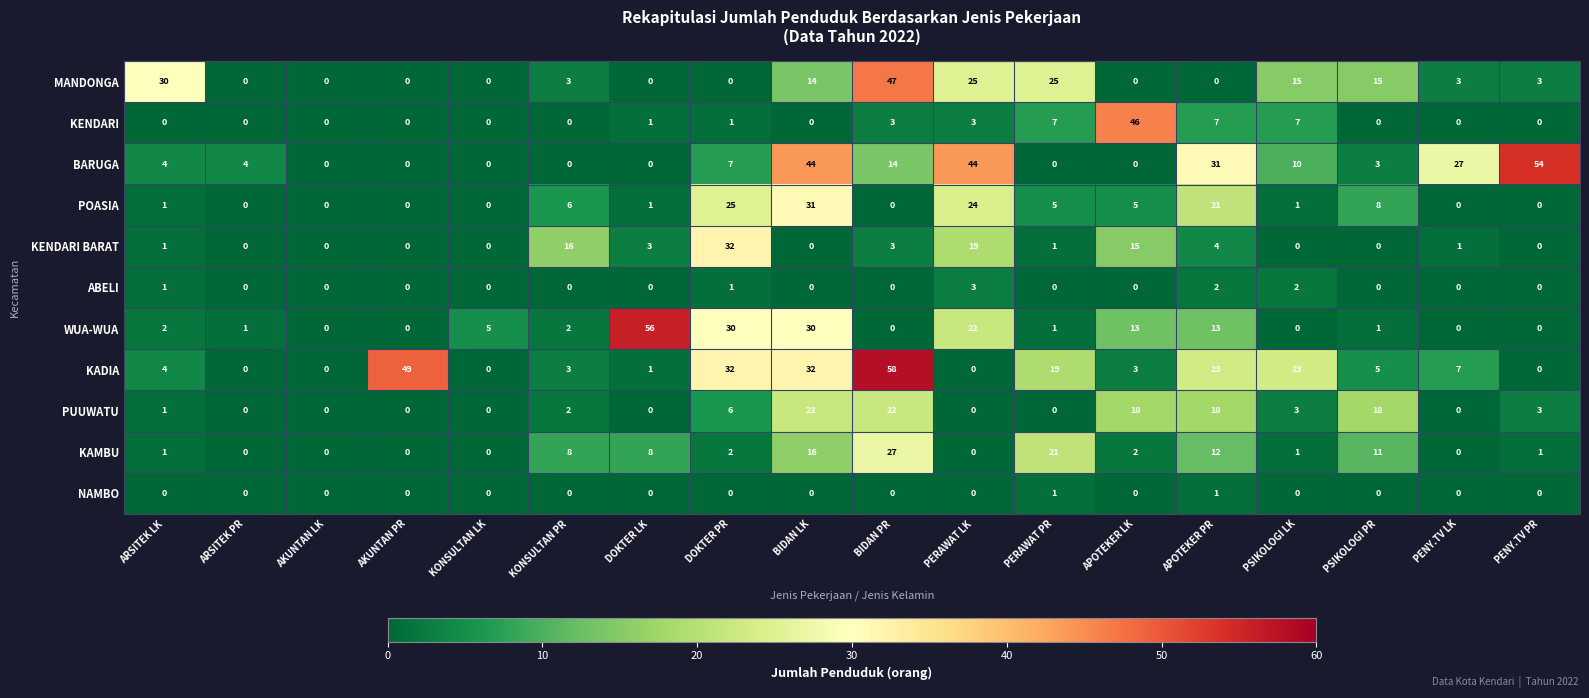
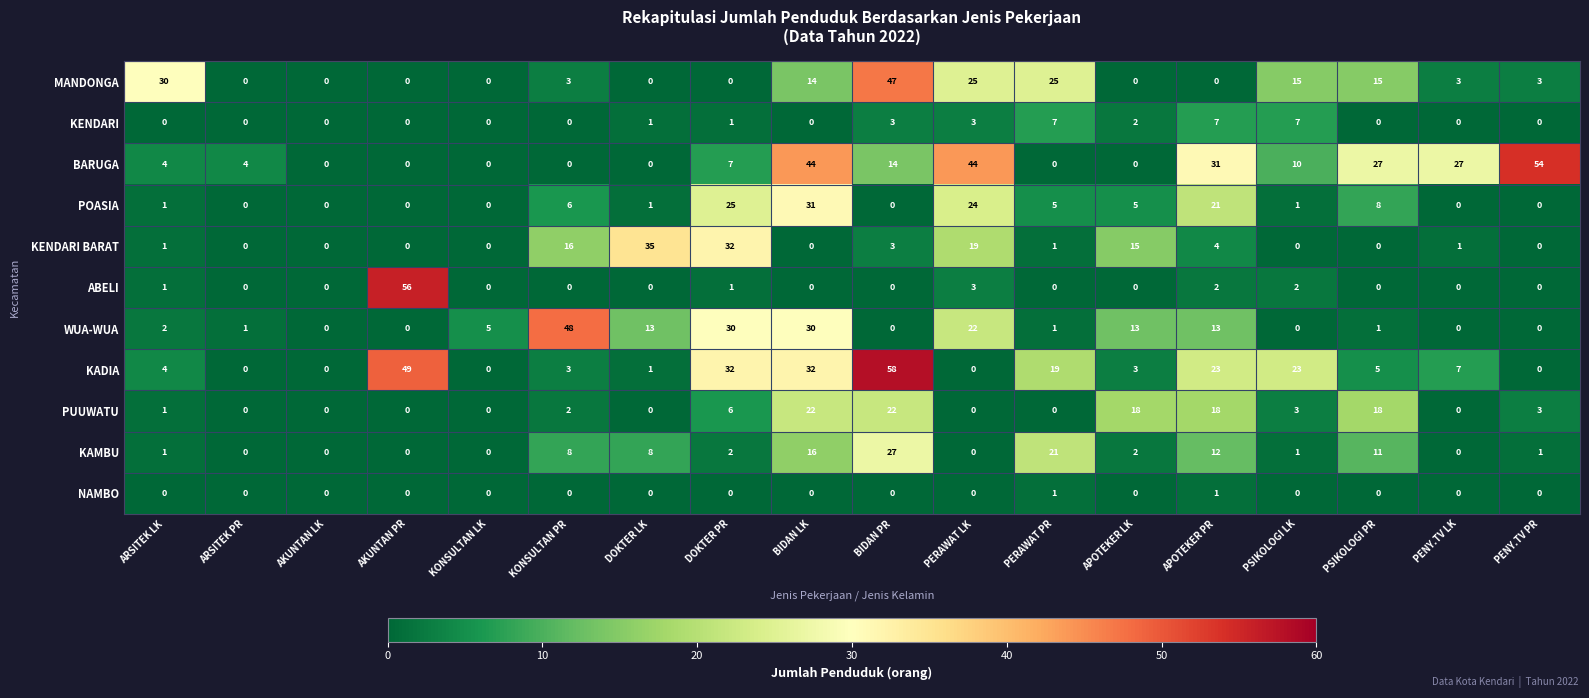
  {
    "MANDONGA": {
      "ARSITEK LK": 30,
      "ARSITEK PR": 0,
      "AKUNTAN LK": 0,
      "AKUNTAN PR": 0,
      "KONSULTAN LK": 0,
      "KONSULTAN PR": 3,
      "DOKTER LK": 0,
      "DOKTER PR": 0,
      "BIDAN LK": 14,
      "BIDAN PR": 47,
      "PERAWAT LK": 25,
      "PERAWAT PR": 25,
      "APOTEKER LK": 0,
      "APOTEKER PR": 0,
      "PSIKOLOGI LK": 15,
      "PSIKOLOGI PR": 15,
      "PENY.TV LK": 3,
      "PENY.TV PR": 3
    },
    "KENDARI": {
      "ARSITEK LK": 0,
      "ARSITEK PR": 0,
      "AKUNTAN LK": 0,
      "AKUNTAN PR": 0,
      "KONSULTAN LK": 0,
      "KONSULTAN PR": 0,
      "DOKTER LK": 1,
      "DOKTER PR": 1,
      "BIDAN LK": 0,
      "BIDAN PR": 3,
      "PERAWAT LK": 3,
      "PERAWAT PR": 7,
-     "APOTEKER LK": 46,
+     "APOTEKER LK": 2,
      "APOTEKER PR": 7,
      "PSIKOLOGI LK": 7,
      "PSIKOLOGI PR": 0,
      "PENY.TV LK": 0,
      "PENY.TV PR": 0
    },
    "BARUGA": {
      "ARSITEK LK": 4,
      "ARSITEK PR": 4,
      "AKUNTAN LK": 0,
      "AKUNTAN PR": 0,
      "KONSULTAN LK": 0,
      "KONSULTAN PR": 0,
      "DOKTER LK": 0,
      "DOKTER PR": 7,
      "BIDAN LK": 44,
      "BIDAN PR": 14,
      "PERAWAT LK": 44,
      "PERAWAT PR": 0,
      "APOTEKER LK": 0,
      "APOTEKER PR": 31,
      "PSIKOLOGI LK": 10,
-     "PSIKOLOGI PR": 3,
+     "PSIKOLOGI PR": 27,
      "PENY.TV LK": 27,
      "PENY.TV PR": 54
    },
    "POASIA": {
      "ARSITEK LK": 1,
      "ARSITEK PR": 0,
      "AKUNTAN LK": 0,
      "AKUNTAN PR": 0,
      "KONSULTAN LK": 0,
      "KONSULTAN PR": 6,
      "DOKTER LK": 1,
      "DOKTER PR": 25,
      "BIDAN LK": 31,
      "BIDAN PR": 0,
      "PERAWAT LK": 24,
      "PERAWAT PR": 5,
      "APOTEKER LK": 5,
      "APOTEKER PR": 21,
      "PSIKOLOGI LK": 1,
      "PSIKOLOGI PR": 8,
      "PENY.TV LK": 0,
      "PENY.TV PR": 0
    },
    "KENDARI BARAT": {
      "ARSITEK LK": 1,
      "ARSITEK PR": 0,
      "AKUNTAN LK": 0,
      "AKUNTAN PR": 0,
      "KONSULTAN LK": 0,
      "KONSULTAN PR": 16,
-     "DOKTER LK": 3,
+     "DOKTER LK": 35,
      "DOKTER PR": 32,
      "BIDAN LK": 0,
      "BIDAN PR": 3,
      "PERAWAT LK": 19,
      "PERAWAT PR": 1,
      "APOTEKER LK": 15,
      "APOTEKER PR": 4,
      "PSIKOLOGI LK": 0,
      "PSIKOLOGI PR": 0,
      "PENY.TV LK": 1,
      "PENY.TV PR": 0
    },
    "ABELI": {
      "ARSITEK LK": 1,
      "ARSITEK PR": 0,
      "AKUNTAN LK": 0,
-     "AKUNTAN PR": 0,
+     "AKUNTAN PR": 56,
      "KONSULTAN LK": 0,
      "KONSULTAN PR": 0,
      "DOKTER LK": 0,
      "DOKTER PR": 1,
      "BIDAN LK": 0,
      "BIDAN PR": 0,
      "PERAWAT LK": 3,
      "PERAWAT PR": 0,
      "APOTEKER LK": 0,
      "APOTEKER PR": 2,
      "PSIKOLOGI LK": 2,
      "PSIKOLOGI PR": 0,
      "PENY.TV LK": 0,
      "PENY.TV PR": 0
    },
    "WUA-WUA": {
      "ARSITEK LK": 2,
      "ARSITEK PR": 1,
      "AKUNTAN LK": 0,
      "AKUNTAN PR": 0,
      "KONSULTAN LK": 5,
-     "KONSULTAN PR": 2,
-     "DOKTER LK": 56,
+     "KONSULTAN PR": 48,
+     "DOKTER LK": 13,
      "DOKTER PR": 30,
      "BIDAN LK": 30,
      "BIDAN PR": 0,
      "PERAWAT LK": 22,
      "PERAWAT PR": 1,
      "APOTEKER LK": 13,
      "APOTEKER PR": 13,
      "PSIKOLOGI LK": 0,
      "PSIKOLOGI PR": 1,
      "PENY.TV LK": 0,
      "PENY.TV PR": 0
    },
    "KADIA": {
      "ARSITEK LK": 4,
      "ARSITEK PR": 0,
      "AKUNTAN LK": 0,
      "AKUNTAN PR": 49,
      "KONSULTAN LK": 0,
      "KONSULTAN PR": 3,
      "DOKTER LK": 1,
      "DOKTER PR": 32,
      "BIDAN LK": 32,
      "BIDAN PR": 58,
      "PERAWAT LK": 0,
      "PERAWAT PR": 19,
      "APOTEKER LK": 3,
      "APOTEKER PR": 23,
      "PSIKOLOGI LK": 23,
      "PSIKOLOGI PR": 5,
      "PENY.TV LK": 7,
      "PENY.TV PR": 0
    },
    "PUUWATU": {
      "ARSITEK LK": 1,
      "ARSITEK PR": 0,
      "AKUNTAN LK": 0,
      "AKUNTAN PR": 0,
      "KONSULTAN LK": 0,
      "KONSULTAN PR": 2,
      "DOKTER LK": 0,
      "DOKTER PR": 6,
      "BIDAN LK": 22,
      "BIDAN PR": 22,
      "PERAWAT LK": 0,
      "PERAWAT PR": 0,
      "APOTEKER LK": 18,
      "APOTEKER PR": 18,
      "PSIKOLOGI LK": 3,
      "PSIKOLOGI PR": 18,
      "PENY.TV LK": 0,
      "PENY.TV PR": 3
    },
    "KAMBU": {
      "ARSITEK LK": 1,
      "ARSITEK PR": 0,
      "AKUNTAN LK": 0,
      "AKUNTAN PR": 0,
      "KONSULTAN LK": 0,
      "KONSULTAN PR": 8,
      "DOKTER LK": 8,
      "DOKTER PR": 2,
      "BIDAN LK": 16,
      "BIDAN PR": 27,
      "PERAWAT LK": 0,
      "PERAWAT PR": 21,
      "APOTEKER LK": 2,
      "APOTEKER PR": 12,
      "PSIKOLOGI LK": 1,
      "PSIKOLOGI PR": 11,
      "PENY.TV LK": 0,
      "PENY.TV PR": 1
    },
    "NAMBO": {
      "ARSITEK LK": 0,
      "ARSITEK PR": 0,
      "AKUNTAN LK": 0,
      "AKUNTAN PR": 0,
      "KONSULTAN LK": 0,
      "KONSULTAN PR": 0,
      "DOKTER LK": 0,
      "DOKTER PR": 0,
      "BIDAN LK": 0,
      "BIDAN PR": 0,
      "PERAWAT LK": 0,
      "PERAWAT PR": 1,
      "APOTEKER LK": 0,
      "APOTEKER PR": 1,
      "PSIKOLOGI LK": 0,
      "PSIKOLOGI PR": 0,
      "PENY.TV LK": 0,
      "PENY.TV PR": 0
    }
  }
